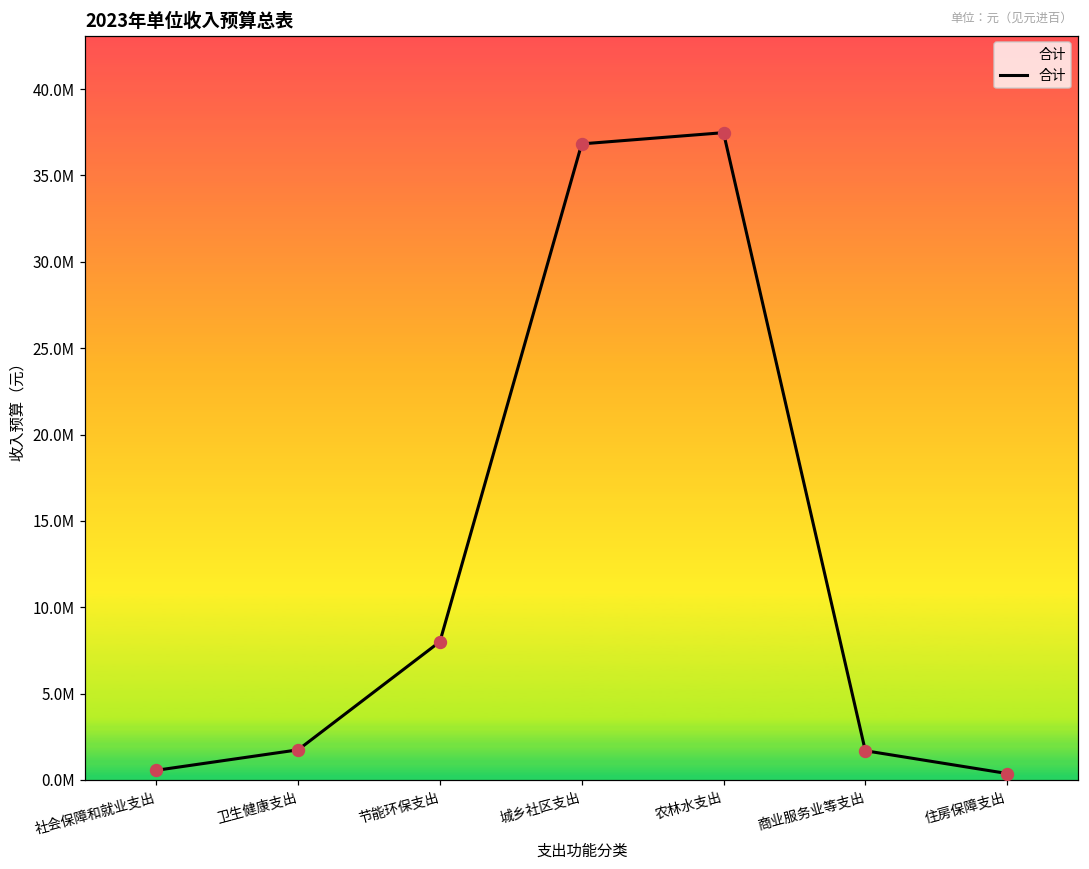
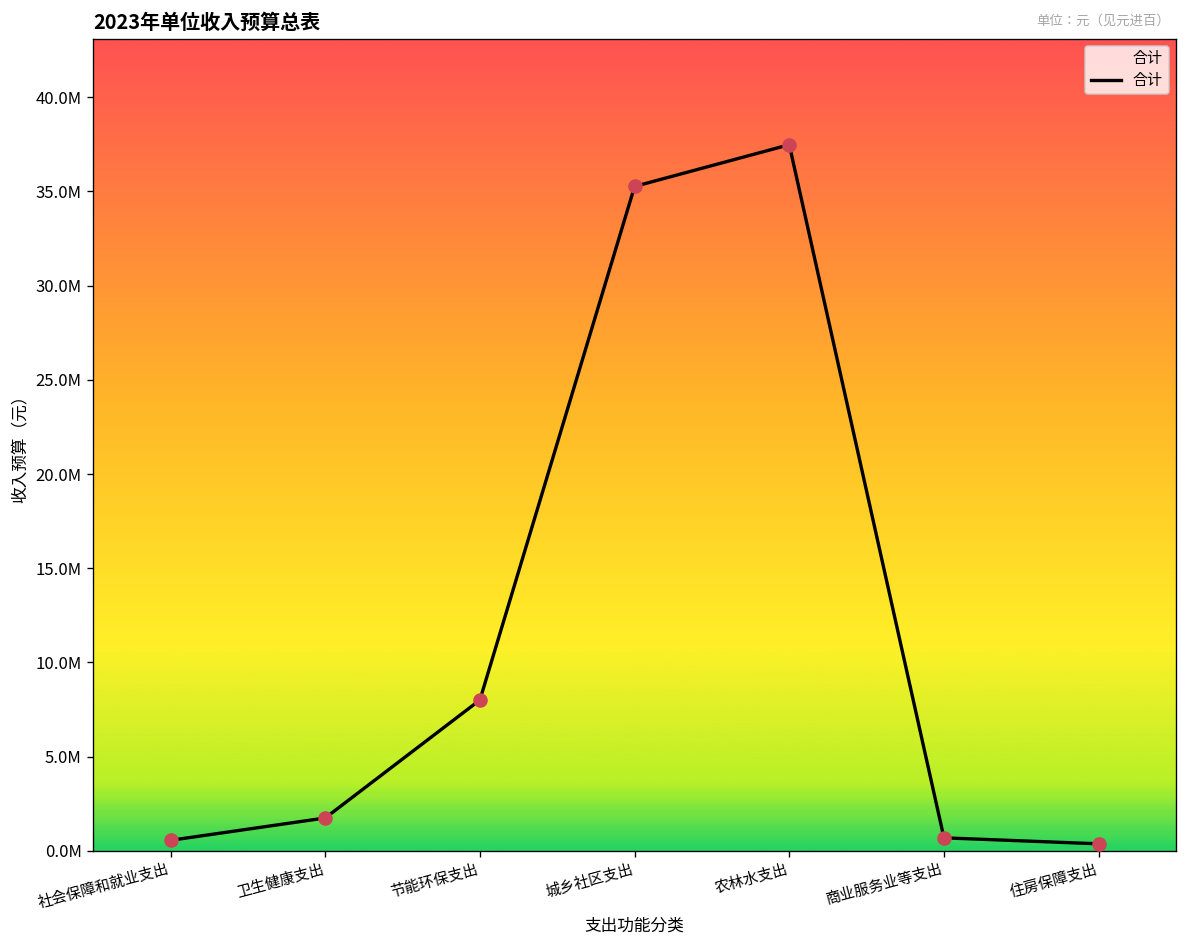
  {
    "社会保障和就业支出": 600000,
    "卫生健康支出": 1700000,
    "节能环保支出": 8000000,
-   "城乡社区支出": 36800000,
+   "城乡社区支出": 35300000,
    "农林水支出": 37500000,
-   "商业服务业等支出": 1700000,
+   "商业服务业等支出": 700000,
    "住房保障支出": 400000
  }
